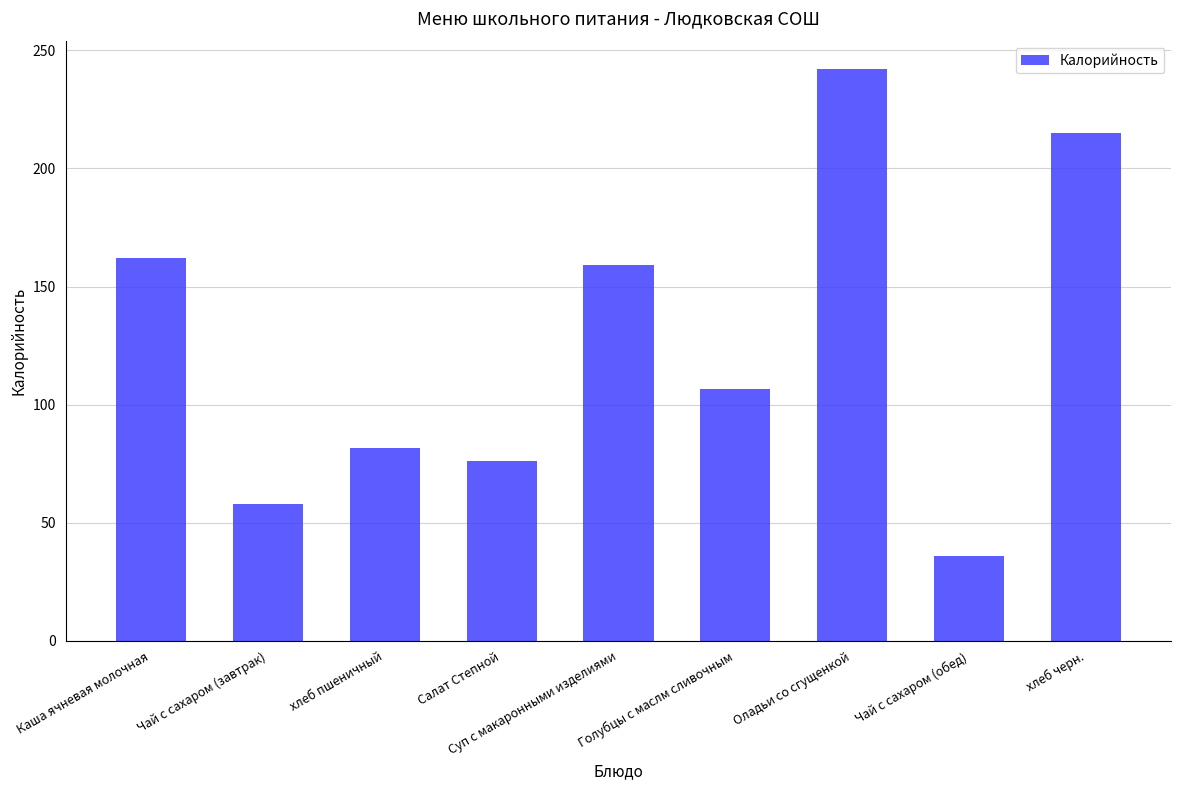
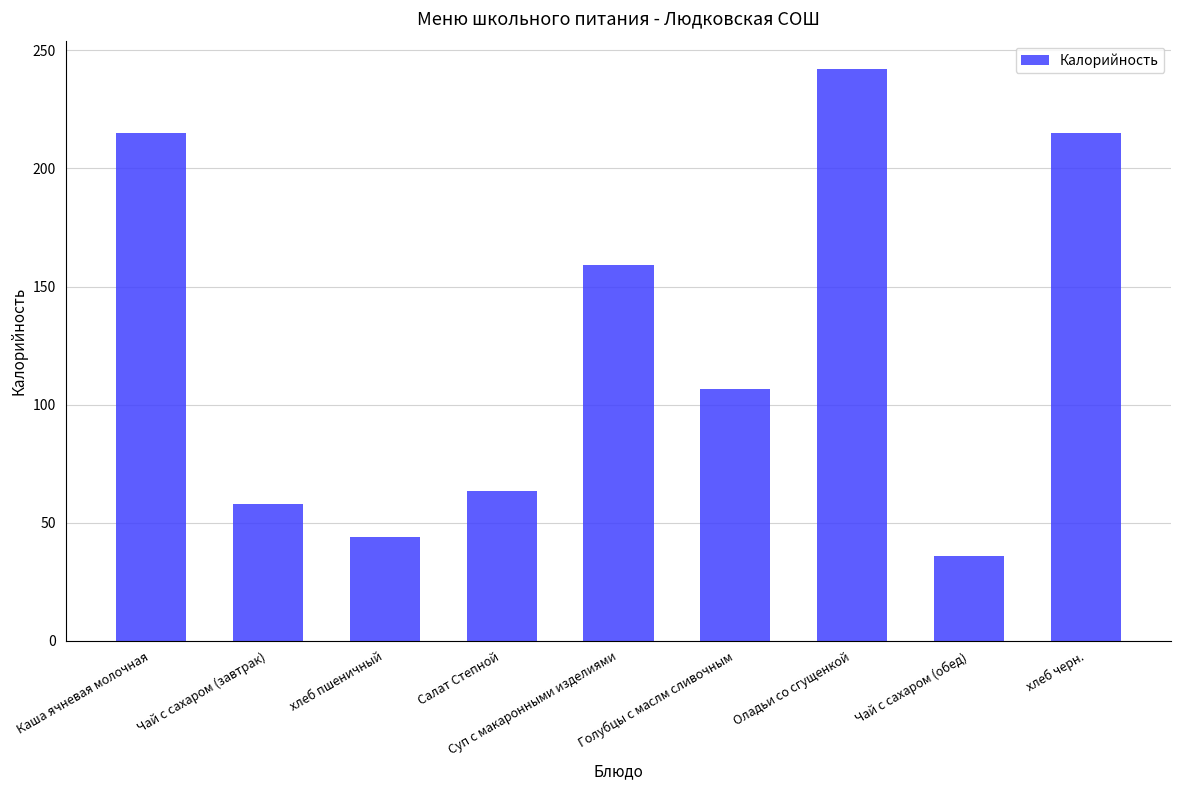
  {
-   "Каша ячневая молочная": 162,
+   "Каша ячневая молочная": 215,
    "Чай с сахаром (завтрак)": 58,
-   "хлеб пшеничный": 82,
-   "Салат Степной": 76,
+   "хлеб пшеничный": 44,
+   "Салат Степной": 64,
    "Суп с макаронными изделиями": 159,
    "Голубцы с маслм сливочным": 107,
    "Оладьи со сгущенкой": 242,
    "Чай с сахаром (обед)": 36,
    "хлеб черн.": 215
  }
